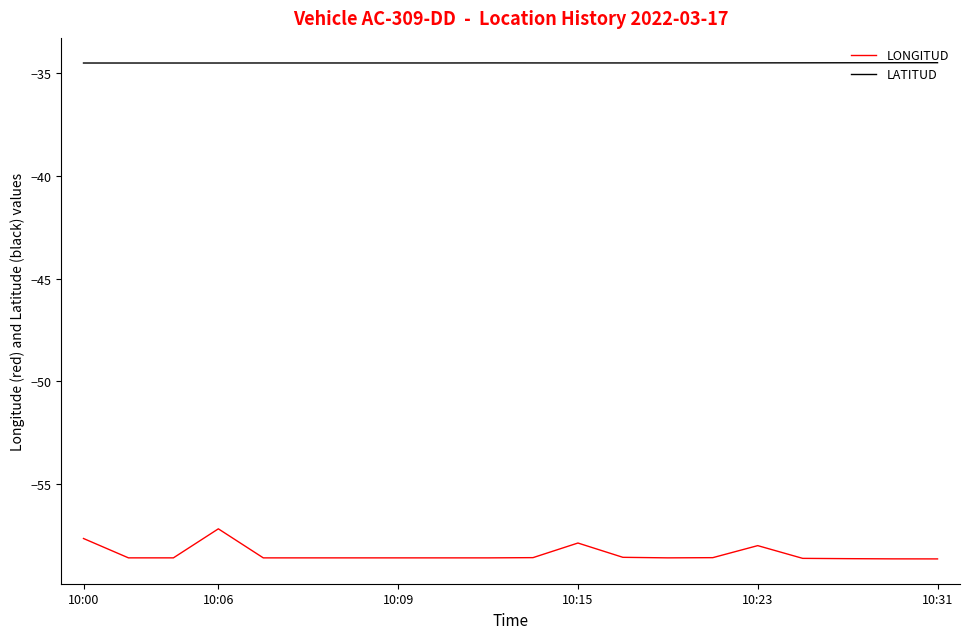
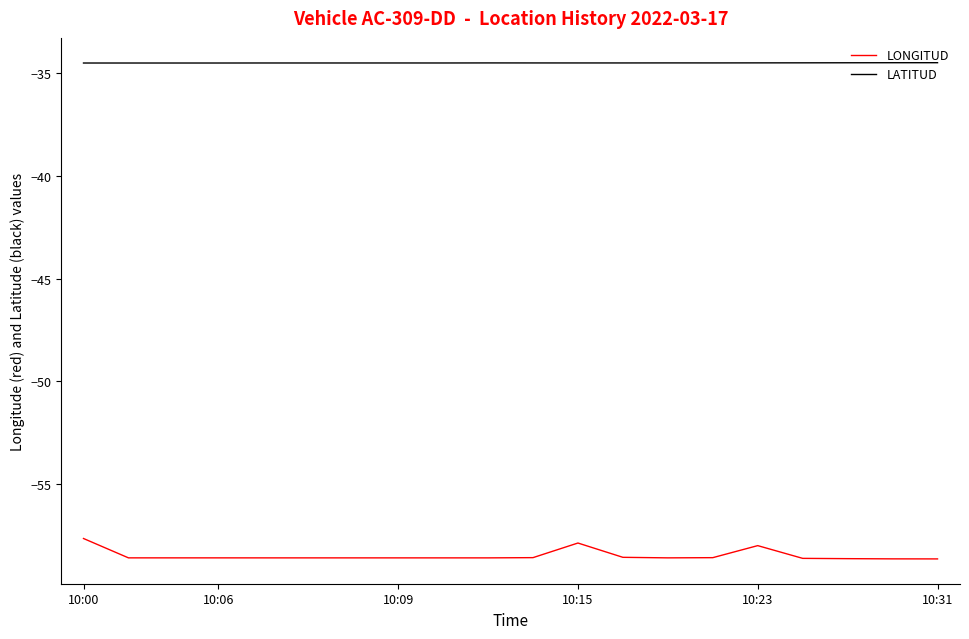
  {
    "LONGITUD": {
      "10:00": -57.7,
-     "10:06": -57.2,
+     "10:06": -58.6,
      "10:15": -57.9,
      "10:23": -58.0,
      "10:31": -58.7
    },
    "LATITUD": {
      "10:00": -34.5,
      "10:06": -34.5,
      "10:15": -34.5,
      "10:23": -34.5,
      "10:31": -34.5
    }
  }
